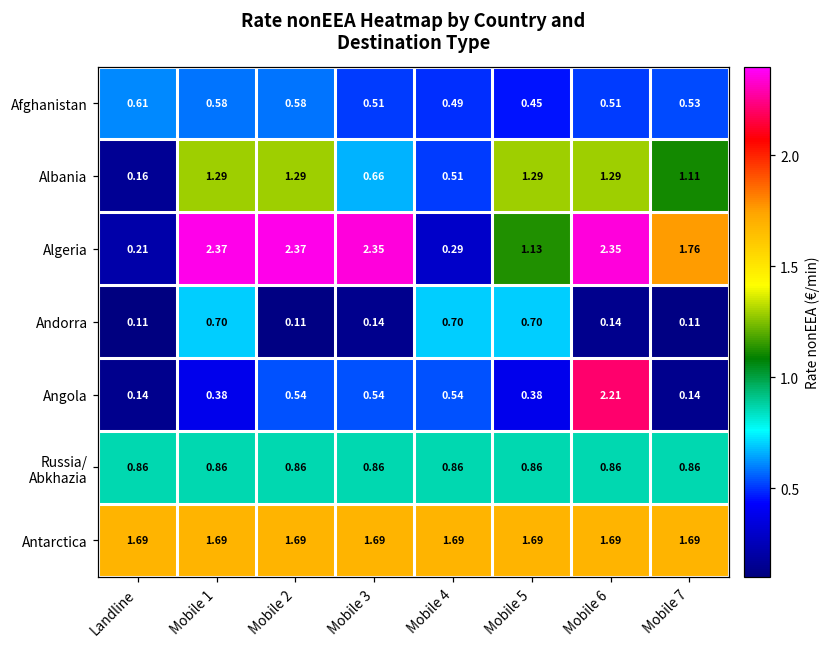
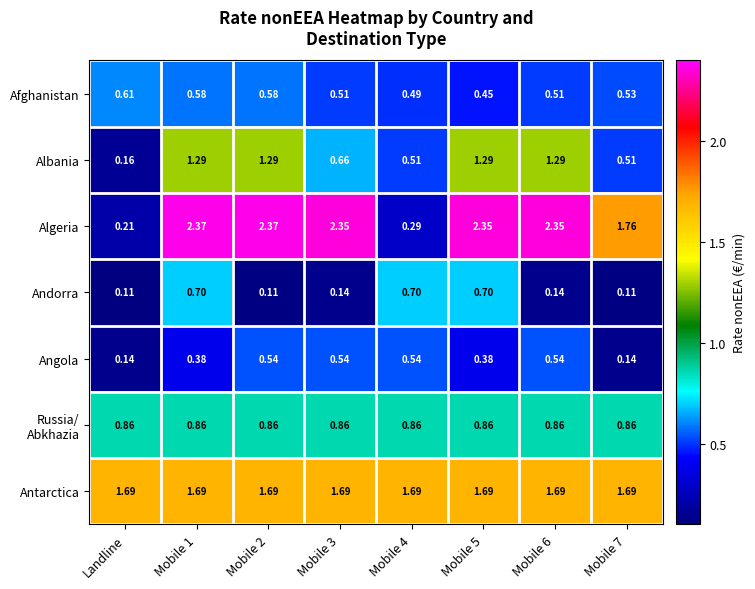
  {
    "Afghanistan": {
      "Landline": 0.61,
      "Mobile 1": 0.58,
      "Mobile 2": 0.58,
      "Mobile 3": 0.51,
      "Mobile 4": 0.49,
      "Mobile 5": 0.45,
      "Mobile 6": 0.51,
      "Mobile 7": 0.53
    },
    "Albania": {
      "Landline": 0.16,
      "Mobile 1": 1.29,
      "Mobile 2": 1.29,
      "Mobile 3": 0.66,
      "Mobile 4": 0.51,
      "Mobile 5": 1.29,
      "Mobile 6": 1.29,
-     "Mobile 7": 1.11
+     "Mobile 7": 0.51
    },
    "Algeria": {
      "Landline": 0.21,
      "Mobile 1": 2.37,
      "Mobile 2": 2.37,
      "Mobile 3": 2.35,
      "Mobile 4": 0.29,
-     "Mobile 5": 1.13,
+     "Mobile 5": 2.35,
      "Mobile 6": 2.35,
      "Mobile 7": 1.76
    },
    "Andorra": {
      "Landline": 0.11,
      "Mobile 1": 0.70,
      "Mobile 2": 0.11,
      "Mobile 3": 0.14,
      "Mobile 4": 0.70,
      "Mobile 5": 0.70,
      "Mobile 6": 0.14,
      "Mobile 7": 0.11
    },
    "Angola": {
      "Landline": 0.14,
      "Mobile 1": 0.38,
      "Mobile 2": 0.54,
      "Mobile 3": 0.54,
      "Mobile 4": 0.54,
      "Mobile 5": 0.38,
-     "Mobile 6": 2.21,
+     "Mobile 6": 0.54,
      "Mobile 7": 0.14
    },
    "Russia/ Abkhazia": {
      "Landline": 0.86,
      "Mobile 1": 0.86,
      "Mobile 2": 0.86,
      "Mobile 3": 0.86,
      "Mobile 4": 0.86,
      "Mobile 5": 0.86,
      "Mobile 6": 0.86,
      "Mobile 7": 0.86
    },
    "Antarctica": {
      "Landline": 1.69,
      "Mobile 1": 1.69,
      "Mobile 2": 1.69,
      "Mobile 3": 1.69,
      "Mobile 4": 1.69,
      "Mobile 5": 1.69,
      "Mobile 6": 1.69,
      "Mobile 7": 1.69
    }
  }
